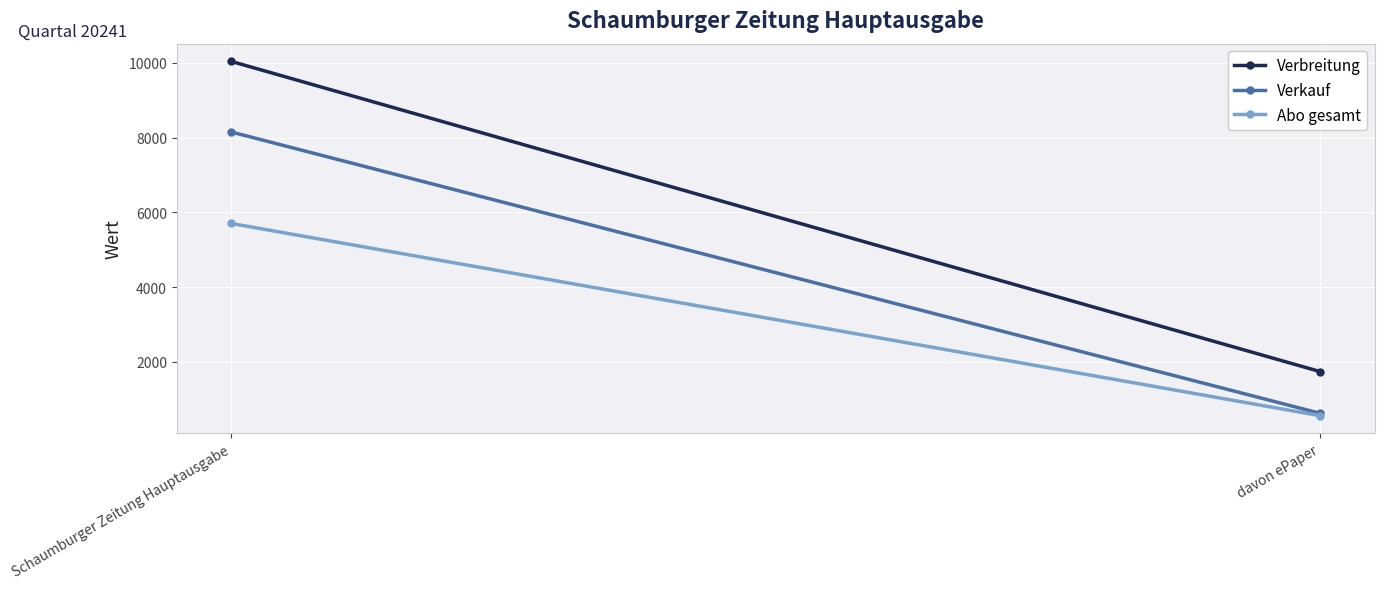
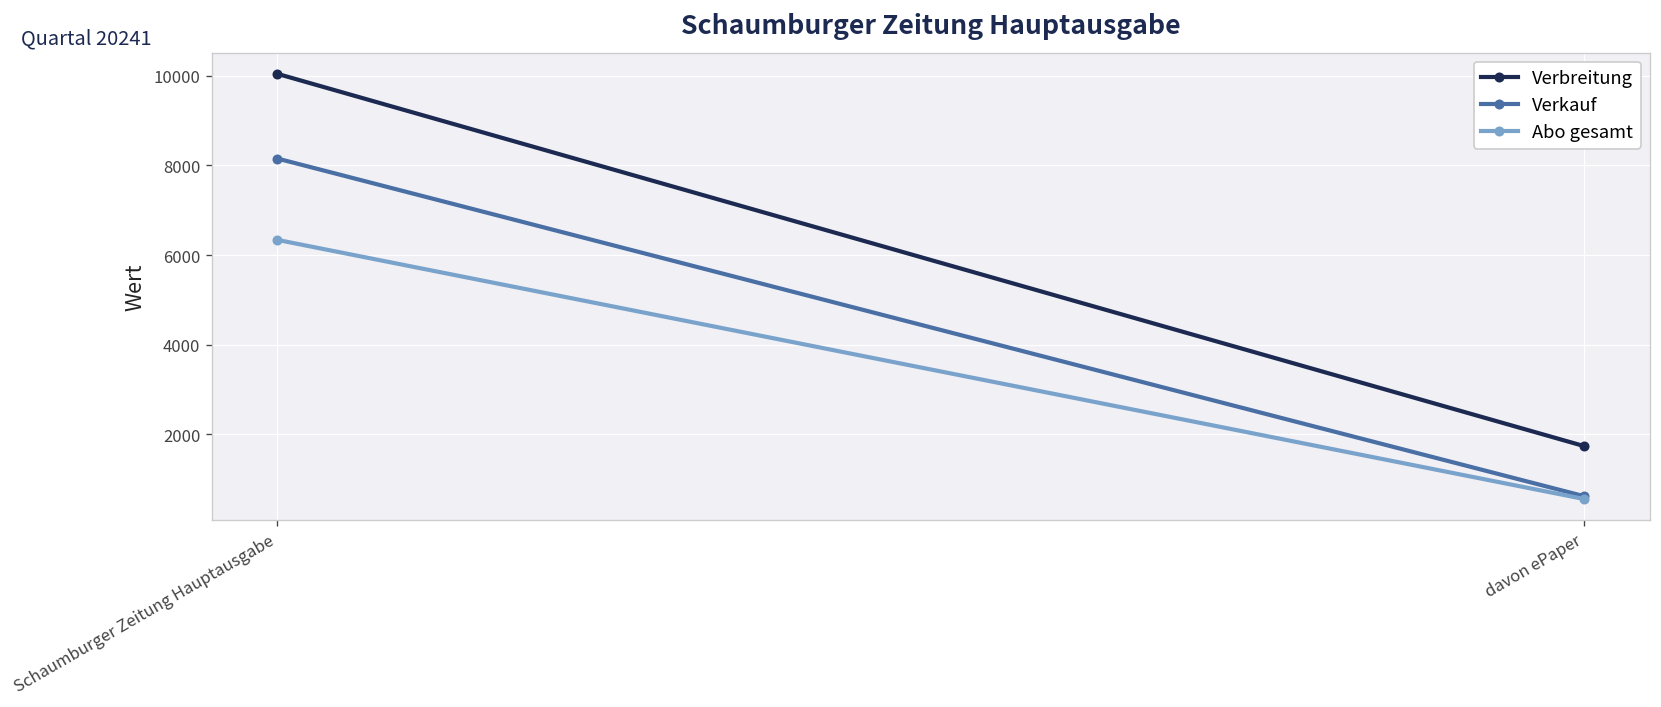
  {
    "Verbreitung": {
      "Schaumburger Zeitung Hauptausgabe": 10000,
      "davon ePaper": 1700
    },
    "Verkauf": {
      "Schaumburger Zeitung Hauptausgabe": 8200
    },
    "Abo gesamt": {
-     "Schaumburger Zeitung Hauptausgabe": 5700
+     "Schaumburger Zeitung Hauptausgabe": 6300
    }
  }
